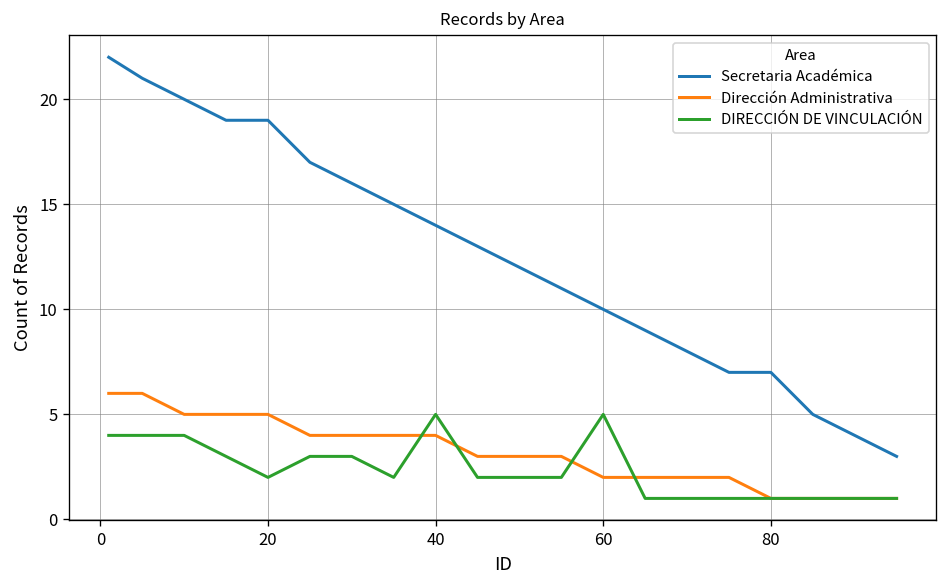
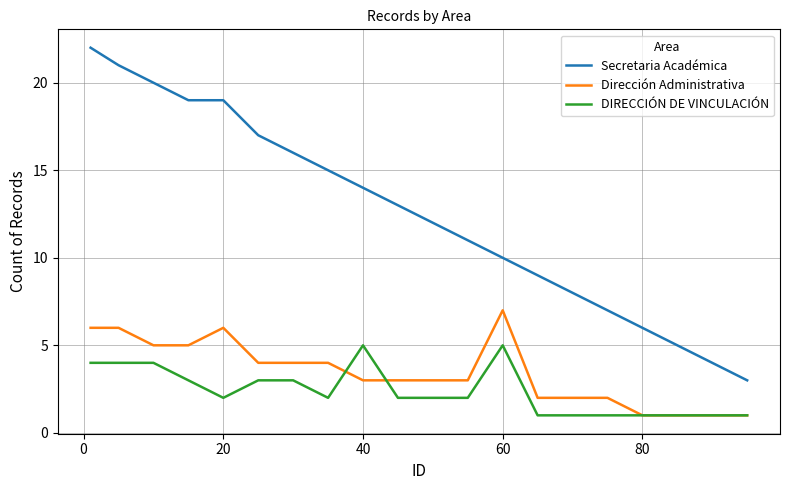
  {
    "Secretaria Académica": {
      "20": 19,
      "40": 14,
      "60": 10,
-     "80": 7
+     "80": 6
    },
    "Dirección Administrativa": {
-     "20": 5,
-     "40": 4,
-     "60": 2
+     "20": 6,
+     "40": 3,
+     "60": 7
    },
    "DIRECCIÓN DE VINCULACIÓN": {
      "20": 2,
      "40": 5,
      "60": 5
    }
  }
